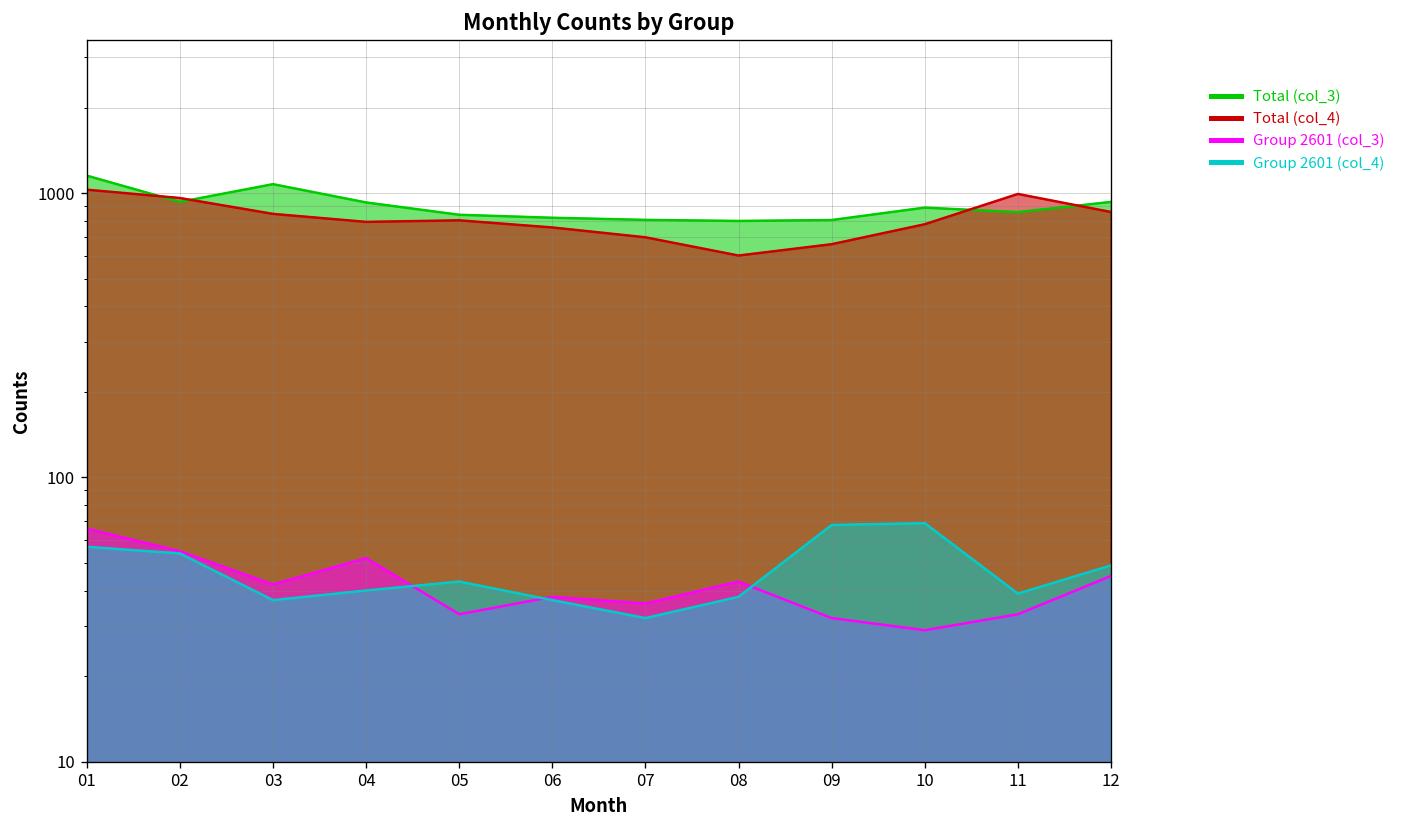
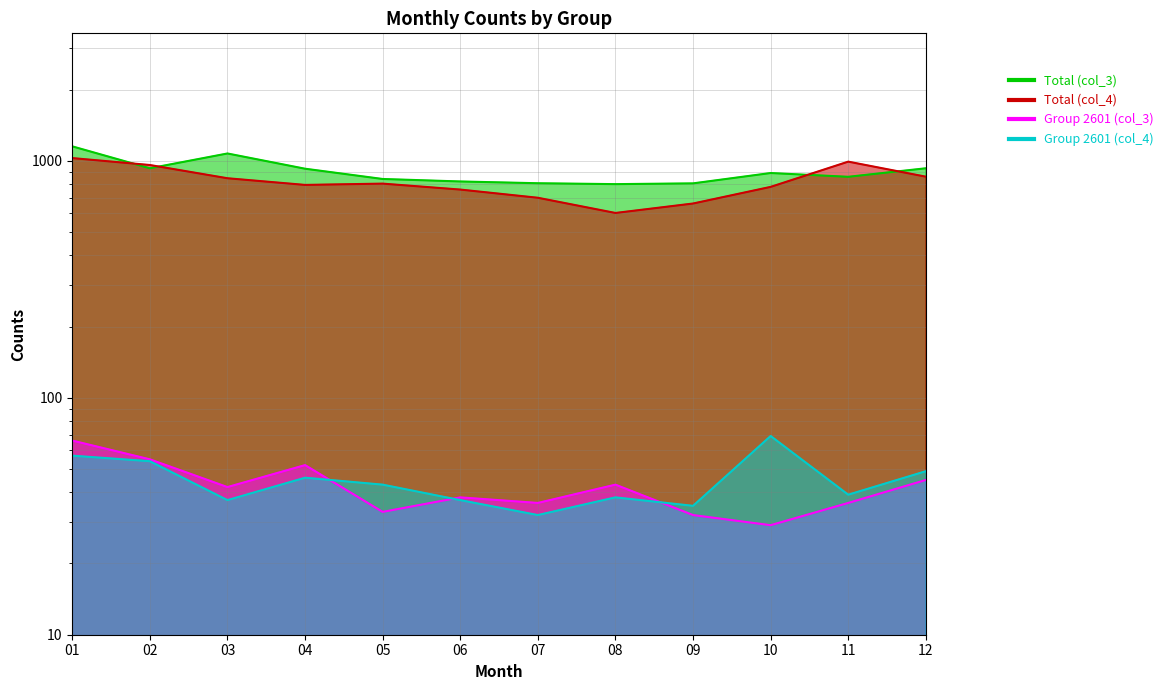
  {
    "Total (col_3)": {
      "01": 1200,
      "02": 930,
      "03": 1100,
      "04": 930,
      "05": 840,
      "06": 820,
      "07": 810,
      "08": 800,
      "09": 800,
      "10": 890,
      "11": 860,
      "12": 930
    },
    "Total (col_4)": {
      "01": 1030,
      "02": 960,
      "03": 850,
      "04": 790,
      "05": 800,
      "06": 760,
      "07": 700,
      "08": 600,
      "09": 660,
      "10": 780,
      "11": 990,
      "12": 860
    },
    "Group 2601 (col_3)": {
      "01": 66,
      "03": 42,
      "04": 52,
      "05": 33,
      "06": 38,
      "07": 36,
      "08": 43,
      "09": 32,
      "10": 29,
-     "11": 33,
+     "11": 36,
      "12": 45
    },
    "Group 2601 (col_4)": {
      "01": 57,
      "03": 37,
-     "04": 40,
+     "04": 46,
      "05": 43,
      "06": 37,
      "07": 32,
      "08": 38,
-     "09": 68,
+     "09": 35,
      "10": 69,
      "11": 39,
      "12": 49
    }
  }
